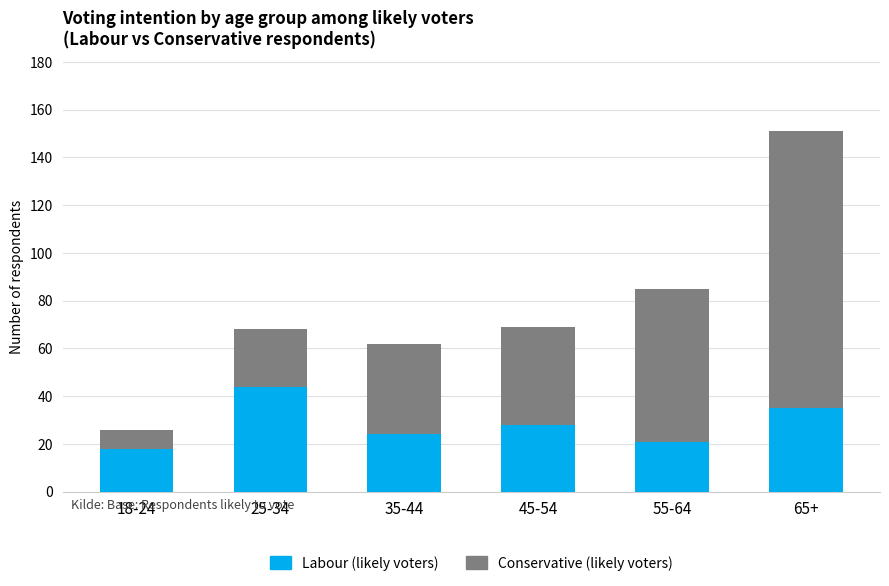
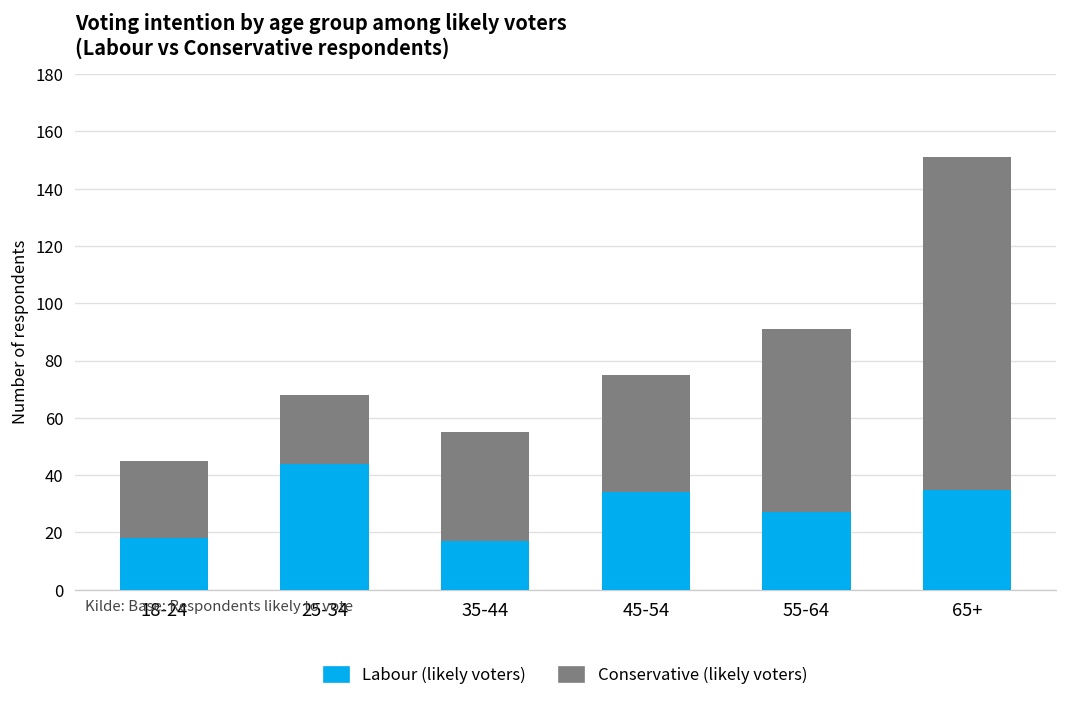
  {
    "Labour (likely voters)": {
      "18-24": 18,
      "25-34": 44,
-     "35-44": 24,
-     "45-54": 28,
-     "55-64": 21,
+     "35-44": 17,
+     "45-54": 34,
+     "55-64": 27,
      "65+": 35
    },
    "Conservative (likely voters)": {
-     "18-24": 8,
+     "18-24": 27,
      "25-34": 24,
      "35-44": 38,
      "45-54": 41,
      "55-64": 64,
      "65+": 116
    }
  }
